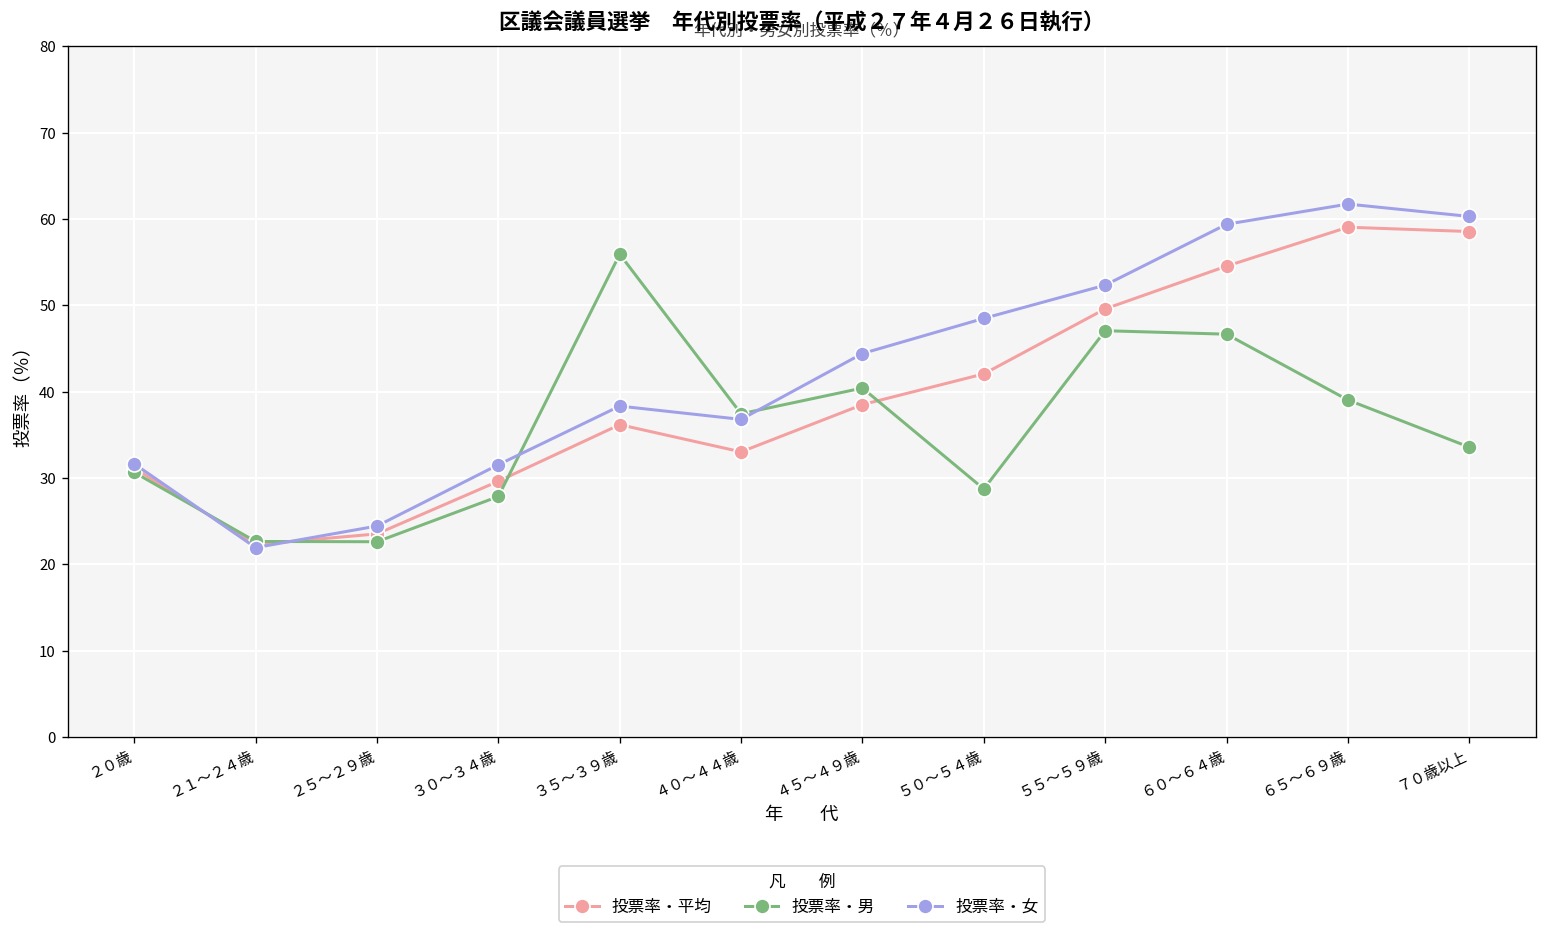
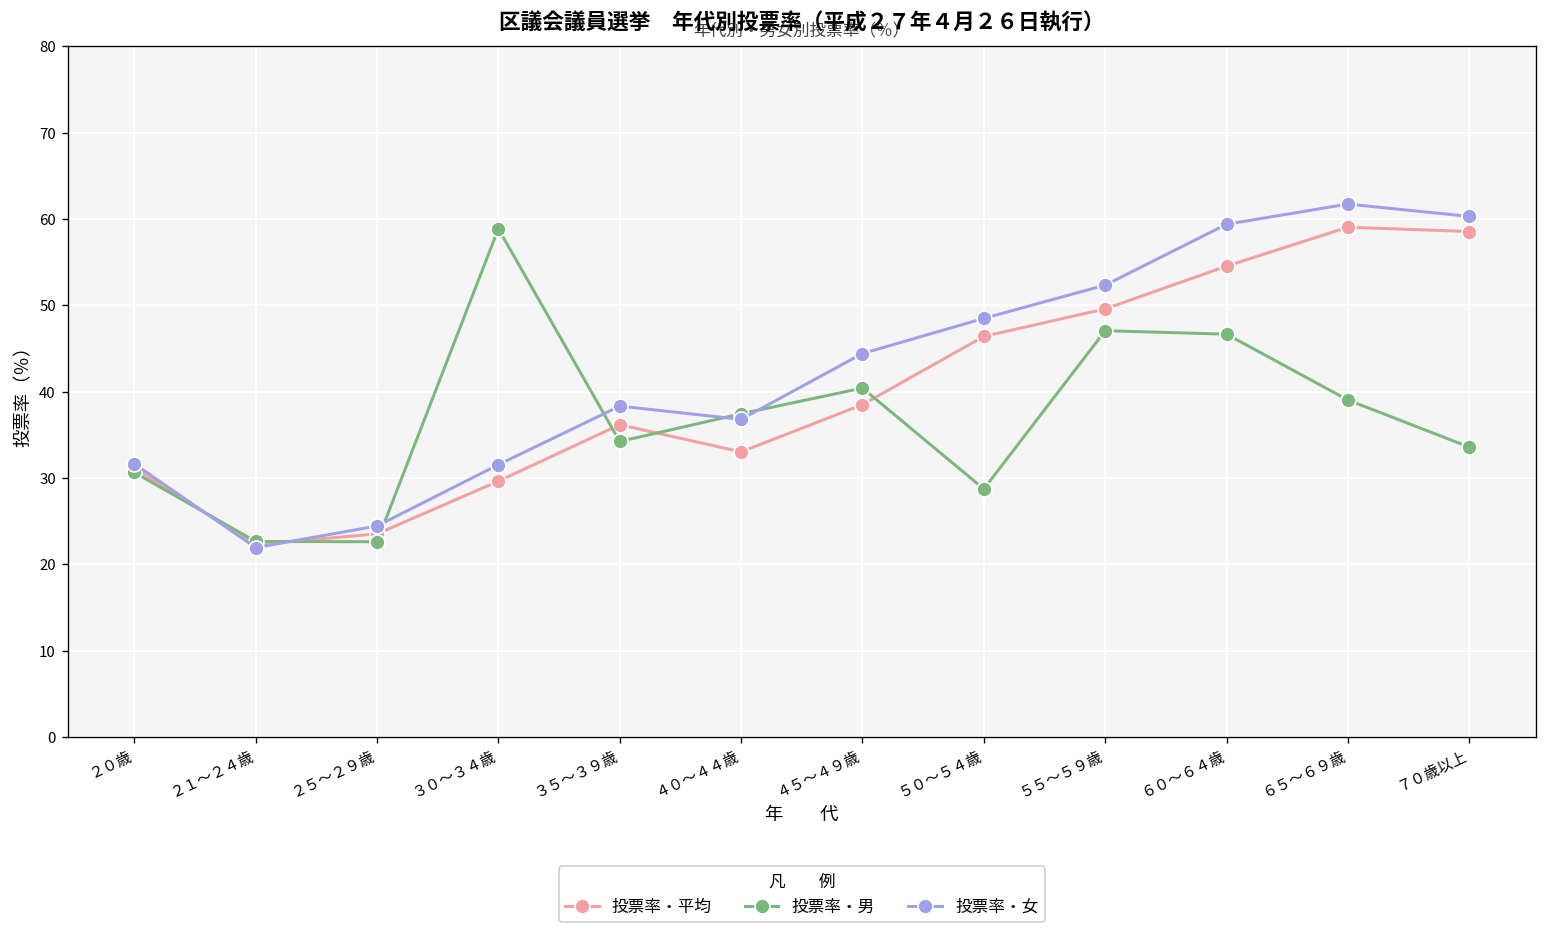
  {
    "投票率・平均": {
      "２０歳": 31,
      "２５～２９歳": 24,
      "３０～３４歳": 30,
      "３５～３９歳": 36,
      "４０～４４歳": 33,
      "４５～４９歳": 38,
-     "５０～５４歳": 42,
+     "５０～５４歳": 46,
      "５５～５９歳": 50,
      "６０～６４歳": 55,
      "６５～６９歳": 59,
      "７０歳以上": 59
    },
    "投票率・男": {
      "２０歳": 31,
      "２１～２４歳": 23,
      "２５～２９歳": 23,
-     "３０～３４歳": 28,
-     "３５～３９歳": 56,
+     "３０～３４歳": 59,
+     "３５～３９歳": 34,
      "４０～４４歳": 37,
      "４５～４９歳": 40,
      "５０～５４歳": 29,
      "５５～５９歳": 47,
      "６０～６４歳": 47,
      "６５～６９歳": 39,
      "７０歳以上": 34
    },
    "投票率・女": {
      "２０歳": 32,
      "２５～２９歳": 24,
      "３０～３４歳": 32,
      "３５～３９歳": 38,
      "４０～４４歳": 37,
      "４５～４９歳": 44,
      "５０～５４歳": 48,
      "５５～５９歳": 52,
      "６０～６４歳": 59,
      "６５～６９歳": 62,
      "７０歳以上": 60
    }
  }
